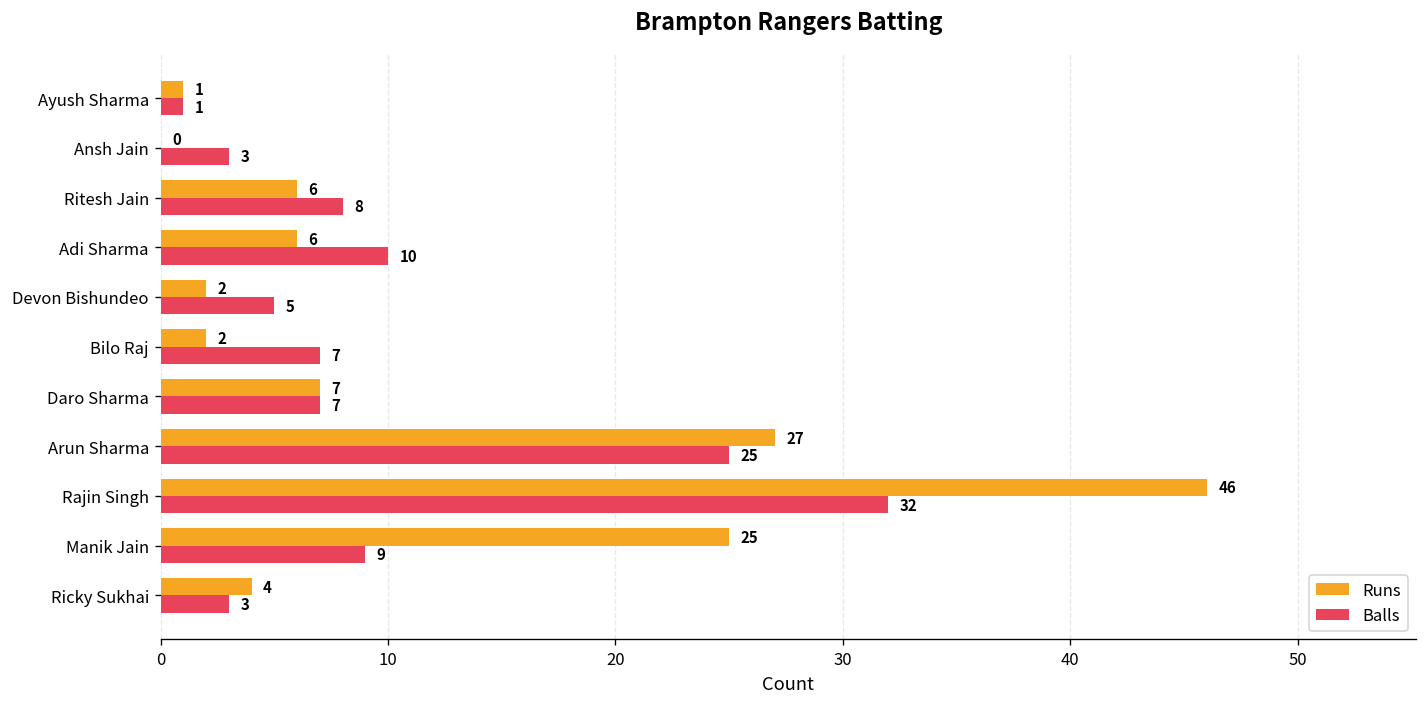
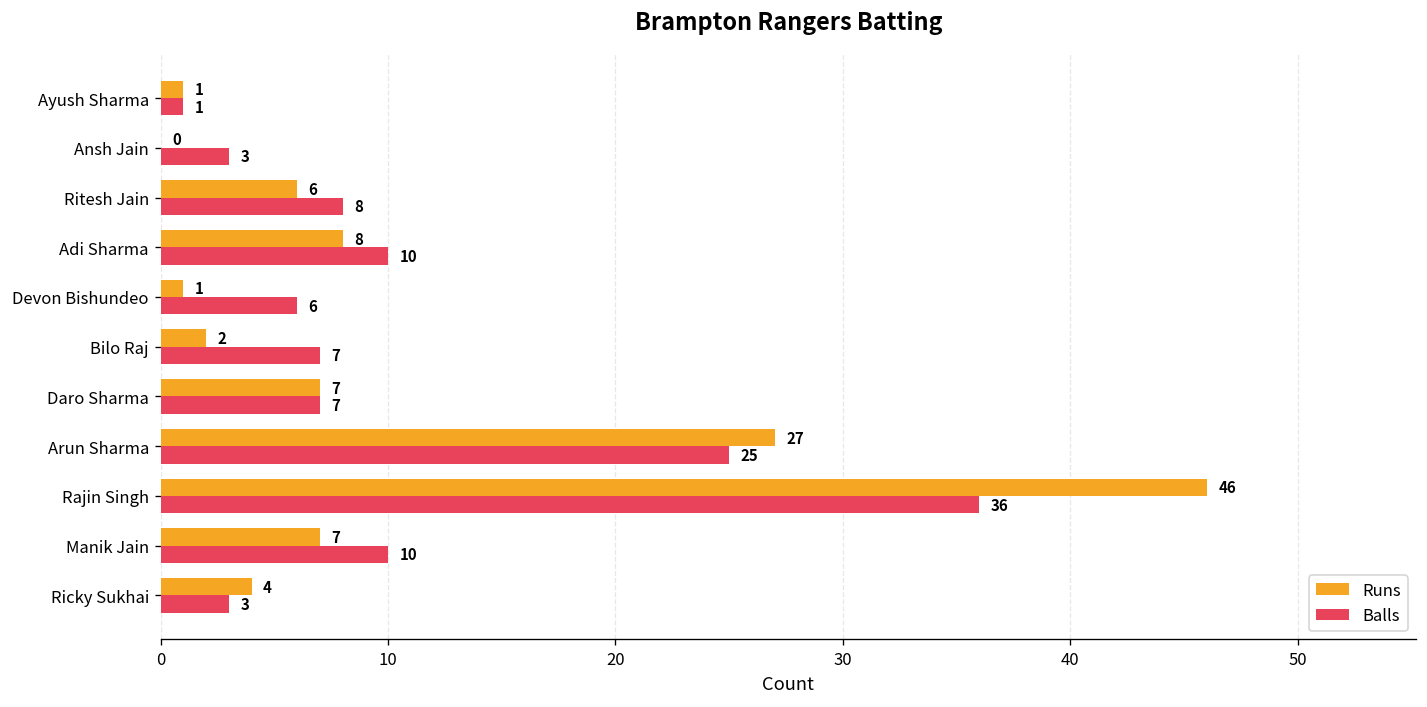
  {
    "Runs": {
      "Ayush Sharma": 1,
      "Ansh Jain": 0,
      "Ritesh Jain": 6,
-     "Adi Sharma": 6,
-     "Devon Bishundeo": 2,
+     "Adi Sharma": 8,
+     "Devon Bishundeo": 1,
      "Bilo Raj": 2,
      "Daro Sharma": 7,
      "Arun Sharma": 27,
      "Rajin Singh": 46,
-     "Manik Jain": 25,
+     "Manik Jain": 7,
      "Ricky Sukhai": 4
    },
    "Balls": {
      "Ayush Sharma": 1,
      "Ansh Jain": 3,
      "Ritesh Jain": 8,
      "Adi Sharma": 10,
-     "Devon Bishundeo": 5,
+     "Devon Bishundeo": 6,
      "Bilo Raj": 7,
      "Daro Sharma": 7,
      "Arun Sharma": 25,
-     "Rajin Singh": 32,
-     "Manik Jain": 9,
+     "Rajin Singh": 36,
+     "Manik Jain": 10,
      "Ricky Sukhai": 3
    }
  }
